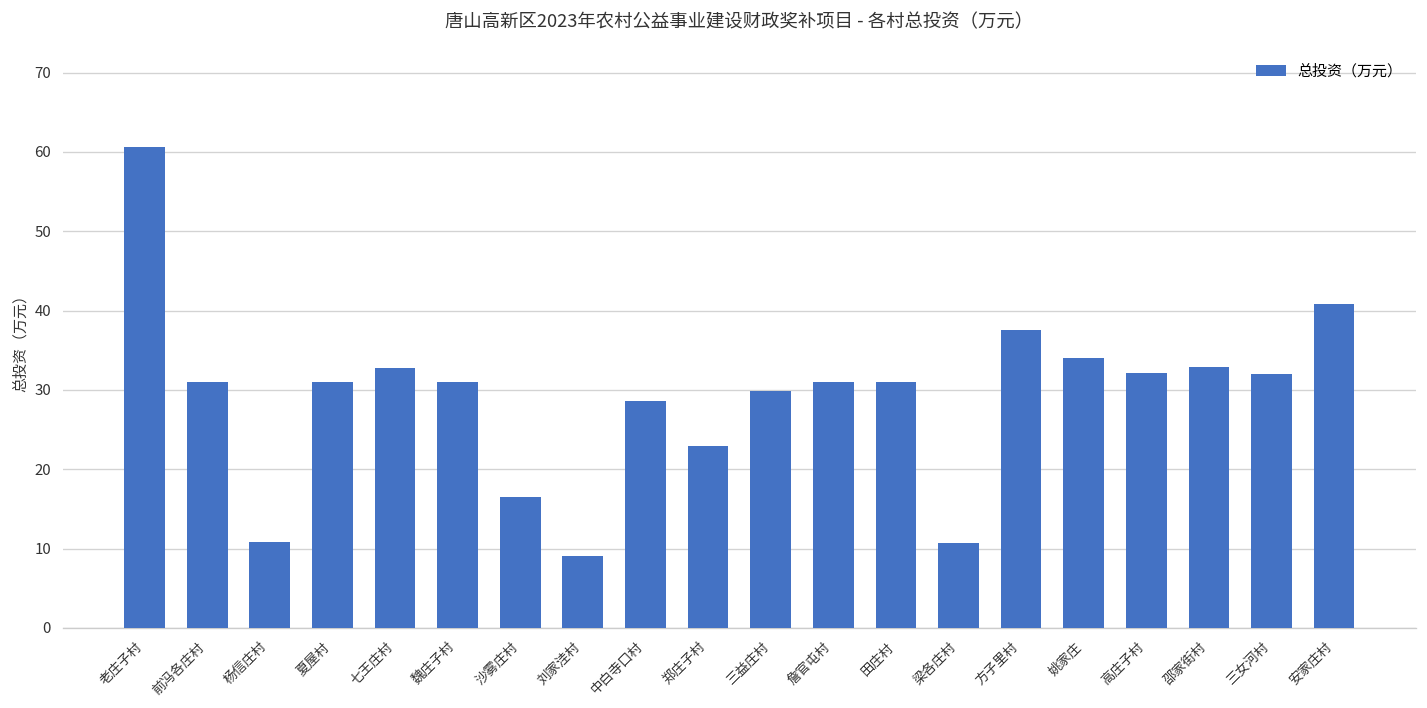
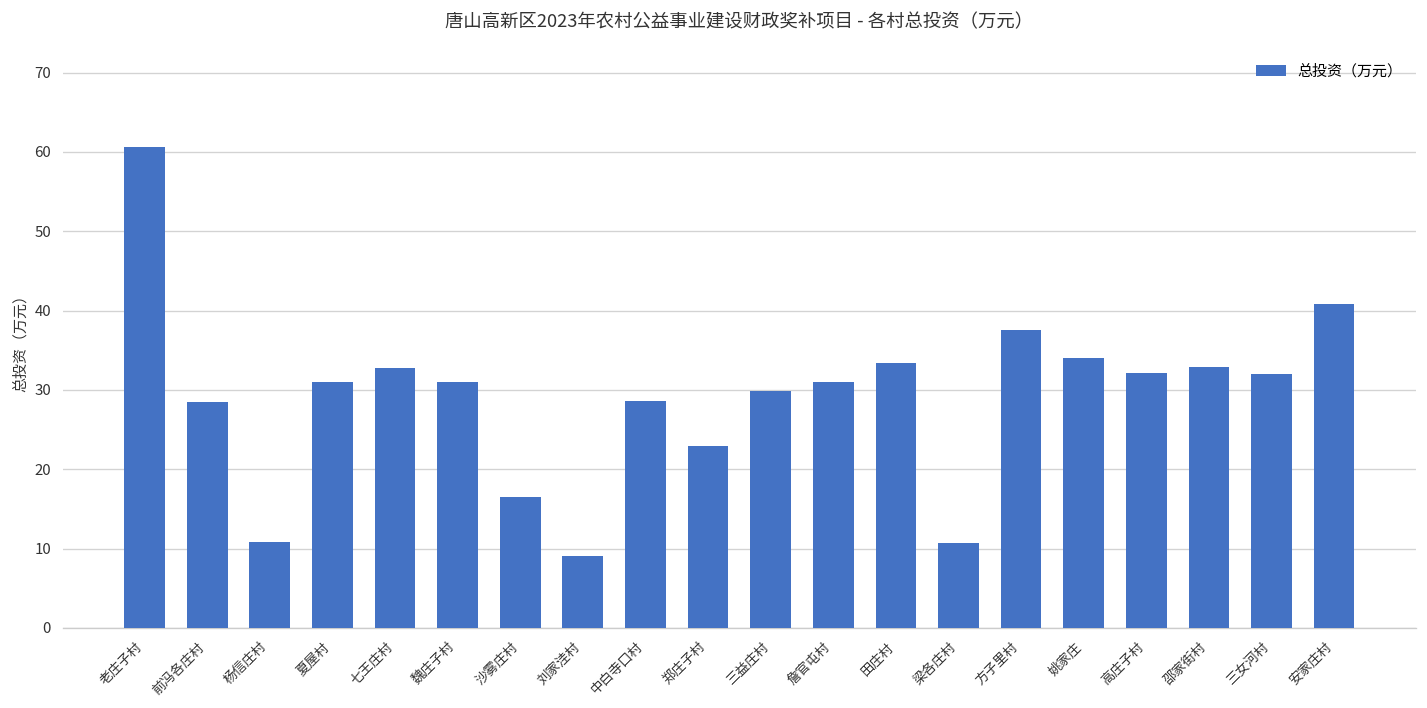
  {
    "老庄子村": 61,
-   "前冯各庄村": 31,
+   "前冯各庄村": 28,
    "杨信庄村": 11,
    "夏屋村": 31,
    "七王庄村": 33,
    "魏庄子村": 31,
    "沙雾庄村": 17,
    "刘家洼村": 9,
    "中白寺口村": 29,
    "郑庄子村": 23,
    "三益庄村": 30,
    "詹官屯村": 31,
-   "田庄村": 31,
+   "田庄村": 33,
    "梁各庄村": 11,
    "方子里村": 38,
    "姚家庄": 34,
    "高庄子村": 32,
    "邵家街村": 33,
    "三女河村": 32,
    "安家庄村": 41
  }
